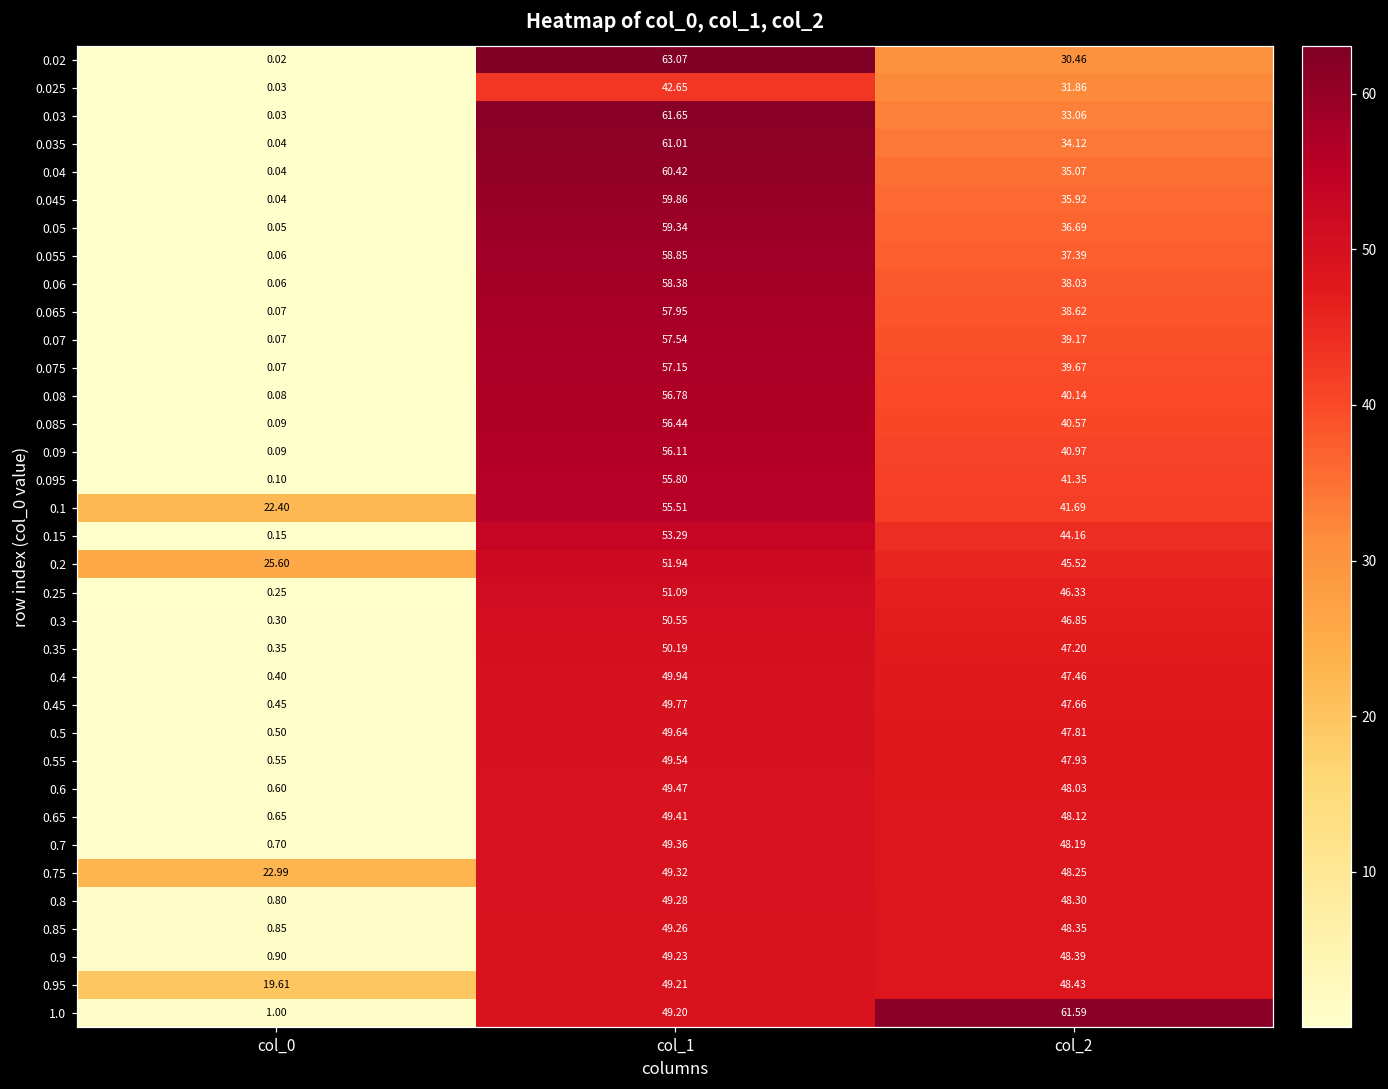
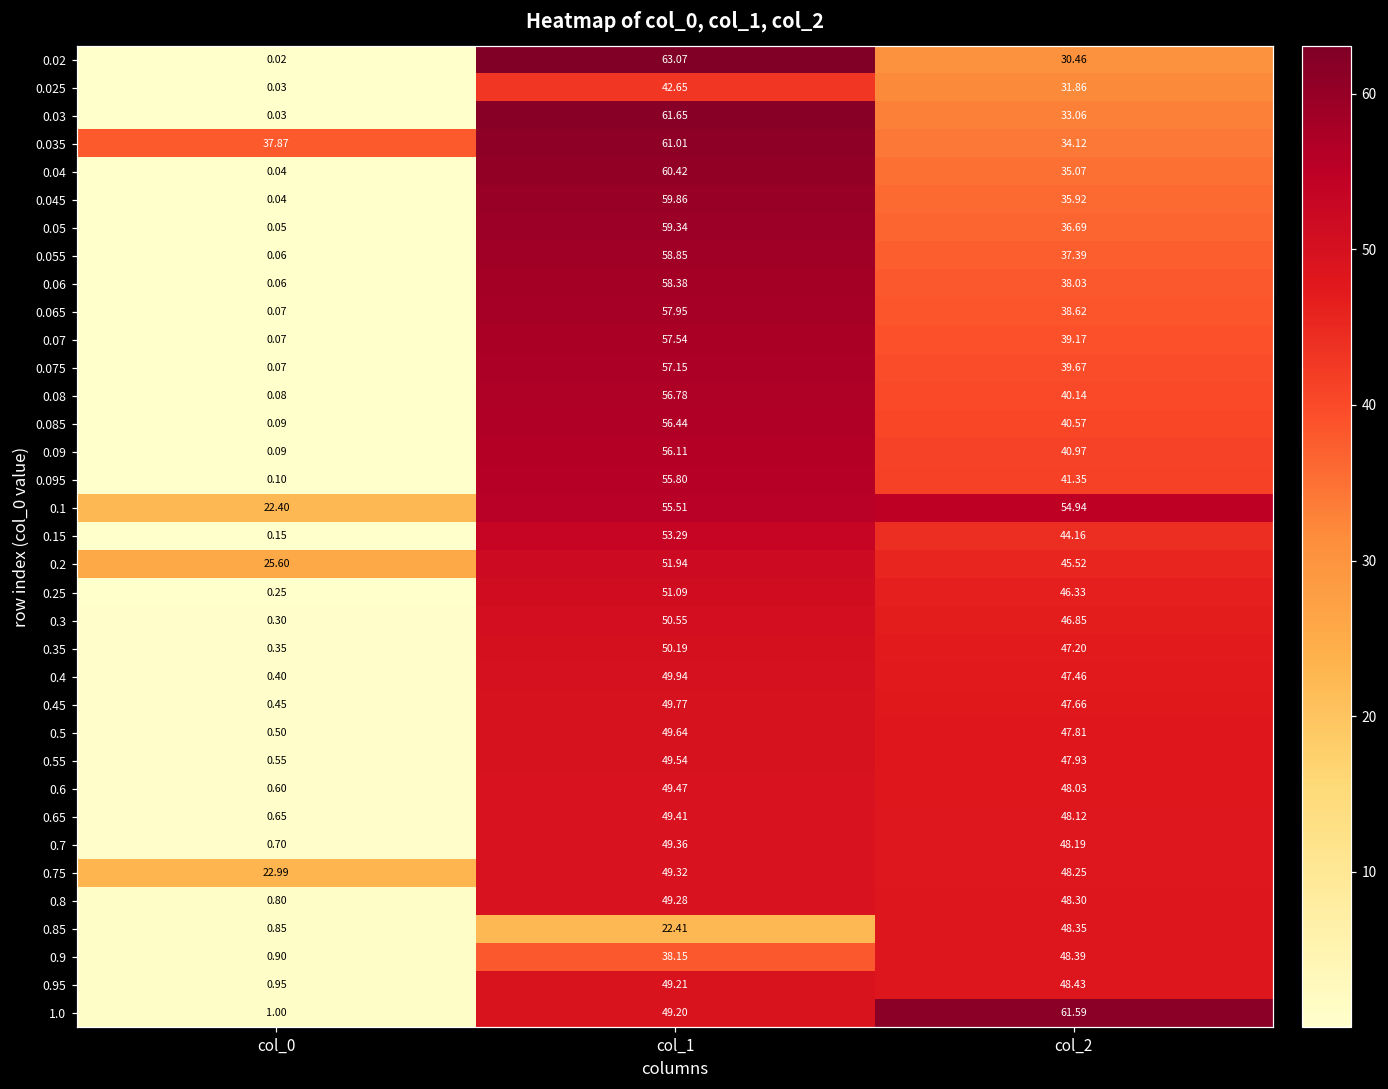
  {
    "0.02": {
      "col_0": 0.02,
      "col_1": 63.07,
      "col_2": 30.46
    },
    "0.025": {
      "col_0": 0.03,
      "col_1": 42.65,
      "col_2": 31.86
    },
    "0.03": {
      "col_0": 0.03,
      "col_1": 61.65,
      "col_2": 33.06
    },
    "0.035": {
-     "col_0": 0.04,
+     "col_0": 37.87,
      "col_1": 61.01,
      "col_2": 34.12
    },
    "0.04": {
      "col_0": 0.04,
      "col_1": 60.42,
      "col_2": 35.07
    },
    "0.045": {
      "col_0": 0.04,
      "col_1": 59.86,
      "col_2": 35.92
    },
    "0.05": {
      "col_0": 0.05,
      "col_1": 59.34,
      "col_2": 36.69
    },
    "0.055": {
      "col_0": 0.06,
      "col_1": 58.85,
      "col_2": 37.39
    },
    "0.06": {
      "col_0": 0.06,
      "col_1": 58.38,
      "col_2": 38.03
    },
    "0.065": {
      "col_0": 0.07,
      "col_1": 57.95,
      "col_2": 38.62
    },
    "0.07": {
      "col_0": 0.07,
      "col_1": 57.54,
      "col_2": 39.17
    },
    "0.075": {
      "col_0": 0.07,
      "col_1": 57.15,
      "col_2": 39.67
    },
    "0.08": {
      "col_0": 0.08,
      "col_1": 56.78,
      "col_2": 40.14
    },
    "0.085": {
      "col_0": 0.09,
      "col_1": 56.44,
      "col_2": 40.57
    },
    "0.09": {
      "col_0": 0.09,
      "col_1": 56.11,
      "col_2": 40.97
    },
    "0.095": {
      "col_0": 0.10,
      "col_1": 55.80,
      "col_2": 41.35
    },
    "0.1": {
      "col_0": 22.40,
      "col_1": 55.51,
-     "col_2": 41.69
+     "col_2": 54.94
    },
    "0.15": {
      "col_0": 0.15,
      "col_1": 53.29,
      "col_2": 44.16
    },
    "0.2": {
      "col_0": 25.60,
      "col_1": 51.94,
      "col_2": 45.52
    },
    "0.25": {
      "col_0": 0.25,
      "col_1": 51.09,
      "col_2": 46.33
    },
    "0.3": {
      "col_0": 0.30,
      "col_1": 50.55,
      "col_2": 46.85
    },
    "0.35": {
      "col_0": 0.35,
      "col_1": 50.19,
      "col_2": 47.20
    },
    "0.4": {
      "col_0": 0.40,
      "col_1": 49.94,
      "col_2": 47.46
    },
    "0.45": {
      "col_0": 0.45,
      "col_1": 49.77,
      "col_2": 47.66
    },
    "0.5": {
      "col_0": 0.50,
      "col_1": 49.64,
      "col_2": 47.81
    },
    "0.55": {
      "col_0": 0.55,
      "col_1": 49.54,
      "col_2": 47.93
    },
    "0.6": {
      "col_0": 0.60,
      "col_1": 49.47,
      "col_2": 48.03
    },
    "0.65": {
      "col_0": 0.65,
      "col_1": 49.41,
      "col_2": 48.12
    },
    "0.7": {
      "col_0": 0.70,
      "col_1": 49.36,
      "col_2": 48.19
    },
    "0.75": {
      "col_0": 22.99,
      "col_1": 49.32,
      "col_2": 48.25
    },
    "0.8": {
      "col_0": 0.80,
      "col_1": 49.28,
      "col_2": 48.30
    },
    "0.85": {
      "col_0": 0.85,
-     "col_1": 49.26,
+     "col_1": 22.41,
      "col_2": 48.35
    },
    "0.9": {
      "col_0": 0.90,
-     "col_1": 49.23,
+     "col_1": 38.15,
      "col_2": 48.39
    },
    "0.95": {
-     "col_0": 19.61,
+     "col_0": 0.95,
      "col_1": 49.21,
      "col_2": 48.43
    },
    "1.0": {
      "col_0": 1.00,
      "col_1": 49.20,
      "col_2": 61.59
    }
  }
